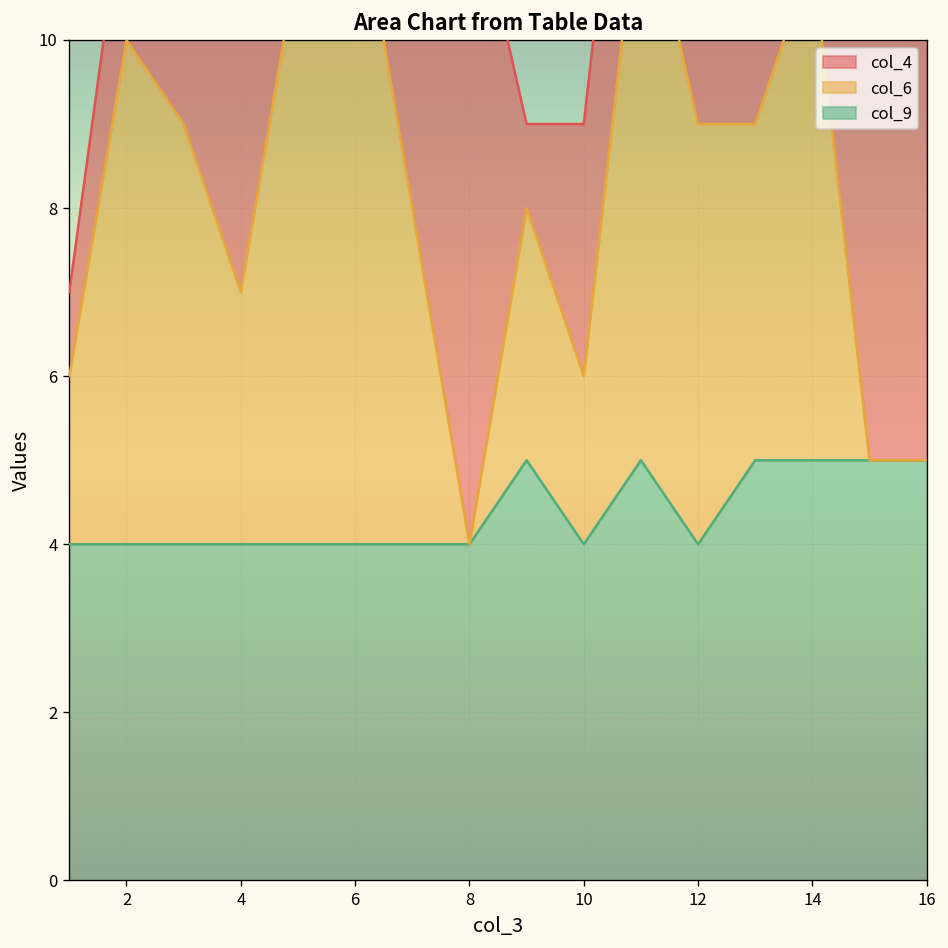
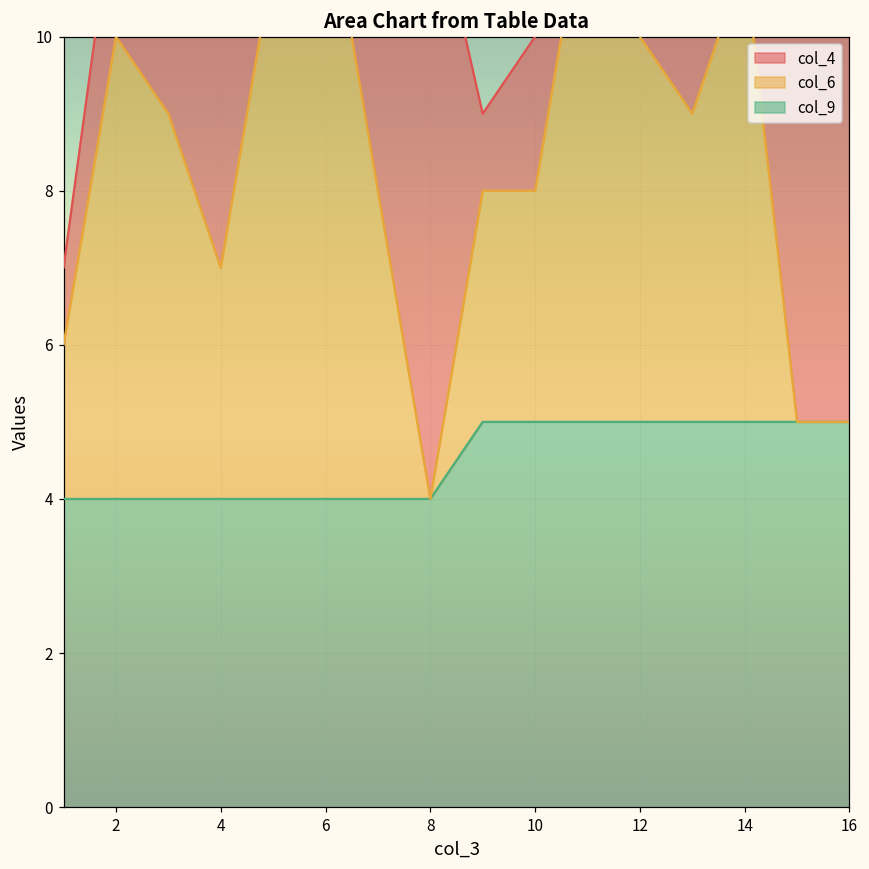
  {
    "col_9": {
      "2": 4,
      "4": 4,
      "6": 4,
-     "10": 4,
-     "12": 4,
+     "10": 5,
+     "12": 5,
      "14": 5
    },
    "col_6": {
      "2": 10,
      "4": 7,
-     "10": 2
+     "10": 3
    },
    "col_4": {
-     "10": 3
+     "10": 2
    }
  }
